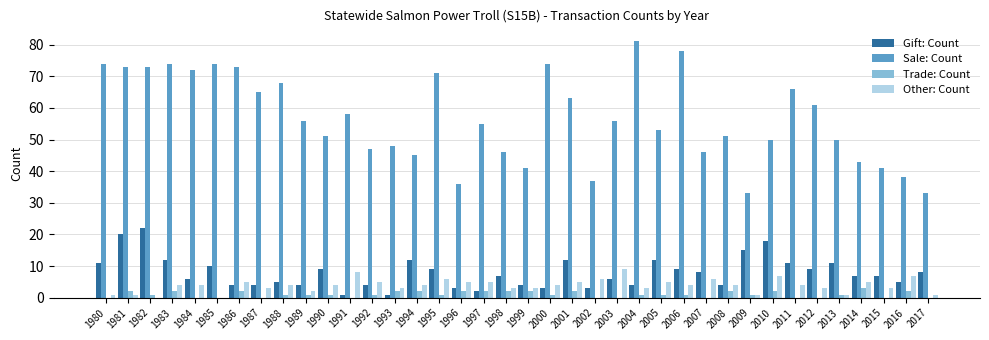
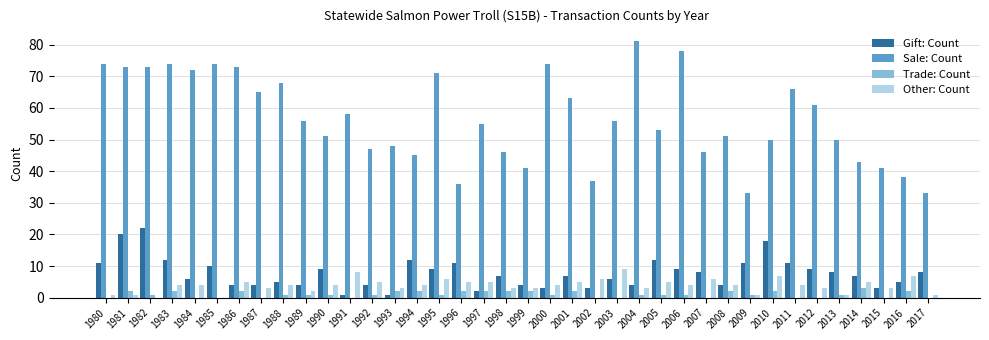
  {
    "Gift: Count": {
      "1980": 11,
      "1981": 20,
      "1982": 22,
      "1983": 12,
      "1984": 6,
      "1985": 10,
      "1986": 4,
      "1987": 4,
      "1988": 5,
      "1989": 4,
      "1990": 9,
      "1991": 1,
      "1992": 4,
      "1993": 1,
      "1994": 12,
      "1995": 9,
-     "1996": 3,
+     "1996": 11,
      "1997": 2,
      "1998": 7,
      "1999": 4,
      "2000": 3,
-     "2001": 12,
+     "2001": 7,
      "2002": 3,
      "2003": 6,
      "2004": 4,
      "2005": 12,
      "2006": 9,
      "2007": 8,
      "2008": 4,
-     "2009": 15,
+     "2009": 11,
      "2010": 18,
      "2011": 11,
      "2012": 9,
-     "2013": 11,
+     "2013": 8,
      "2014": 7,
-     "2015": 7,
+     "2015": 3,
      "2016": 5,
      "2017": 8
    }
  }
